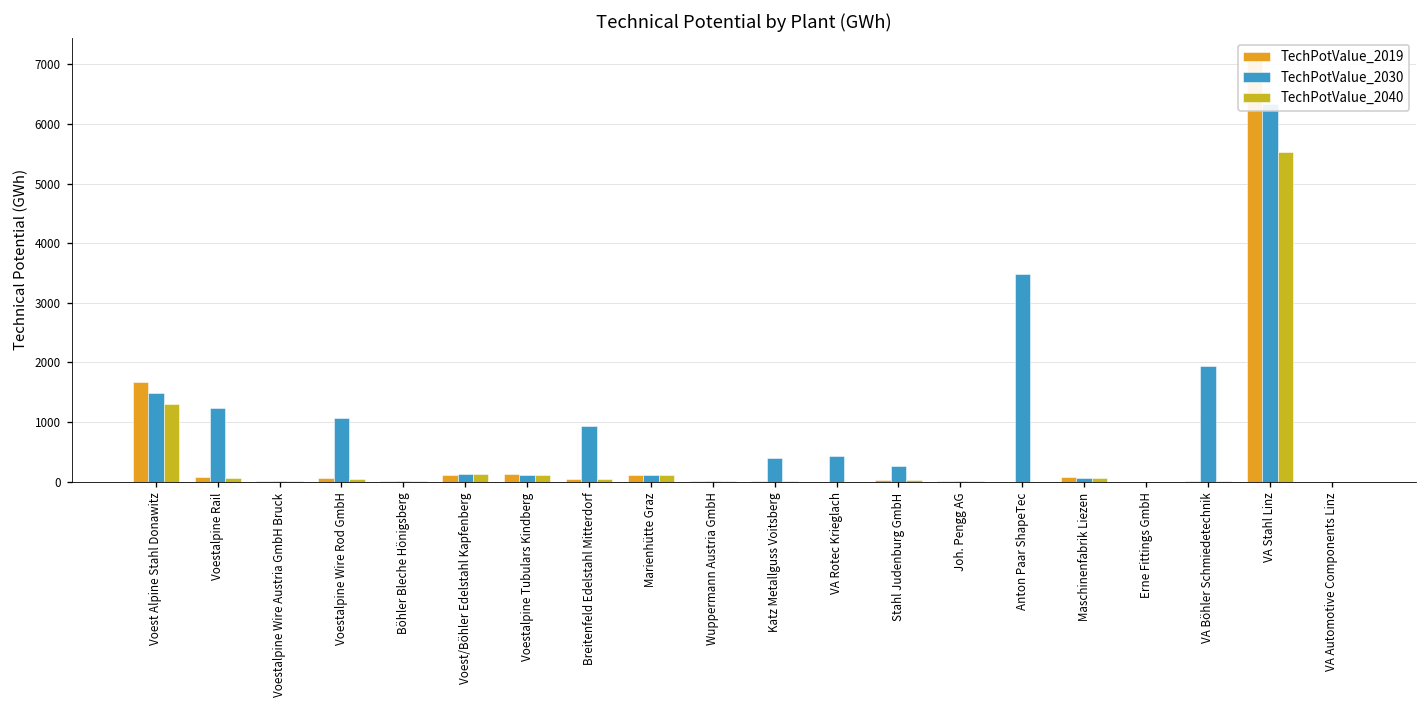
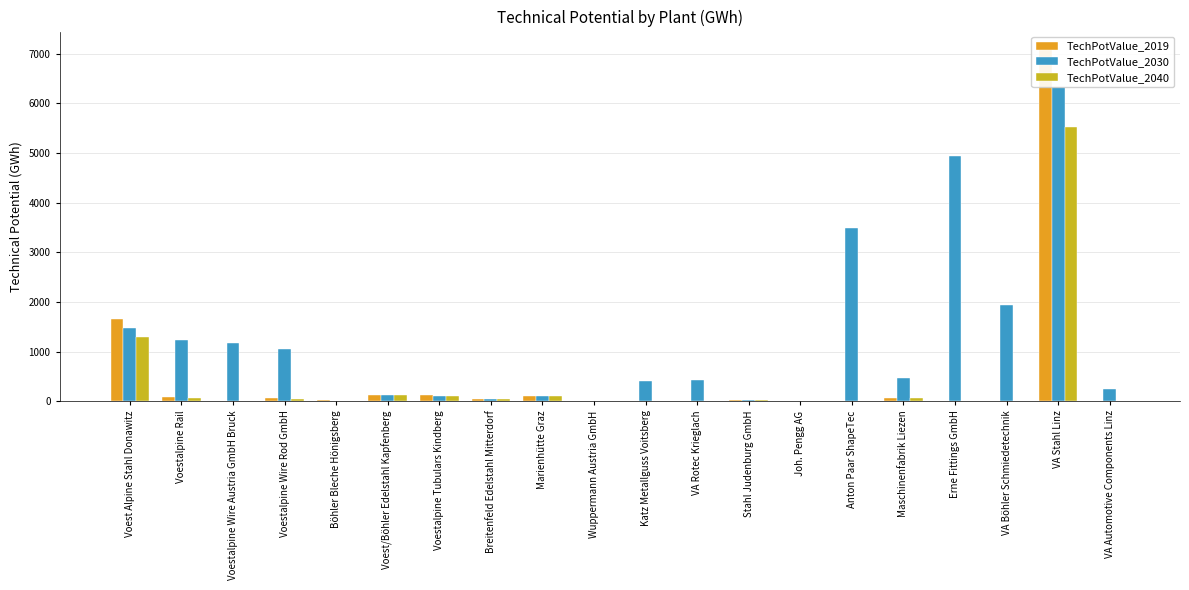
  {
    "TechPotValue_2030": {
      "Voest Alpine Stahl Donawitz": 1500,
      "Voestalpine Rail": 1200,
-     "Voestalpine Wire Austria GmbH Bruck": 0,
+     "Voestalpine Wire Austria GmbH Bruck": 1200,
      "Voestalpine Wire Rod GmbH": 1100,
      "Voest/Böhler Edelstahl Kapfenberg": 100,
      "Voestalpine Tubulars Kindberg": 100,
-     "Breitenfeld Edelstahl Mitterdorf": 900,
+     "Breitenfeld Edelstahl Mitterdorf": 0,
      "Marienhütte Graz": 100,
      "Katz Metallguss Voitsberg": 400,
      "VA Rotec Krieglach": 400,
-     "Stahl Judenburg GmbH": 300,
+     "Stahl Judenburg GmbH": 0,
      "Anton Paar ShapeTec": 3500,
-     "Maschinenfabrik Liezen": 100,
-     "Erne Fittings GmbH": 0,
+     "Maschinenfabrik Liezen": 500,
+     "Erne Fittings GmbH": 4900,
      "VA Böhler Schmiedetechnik": 1900,
-     "VA Automotive Components Linz": 0
+     "VA Automotive Components Linz": 200
    }
  }
